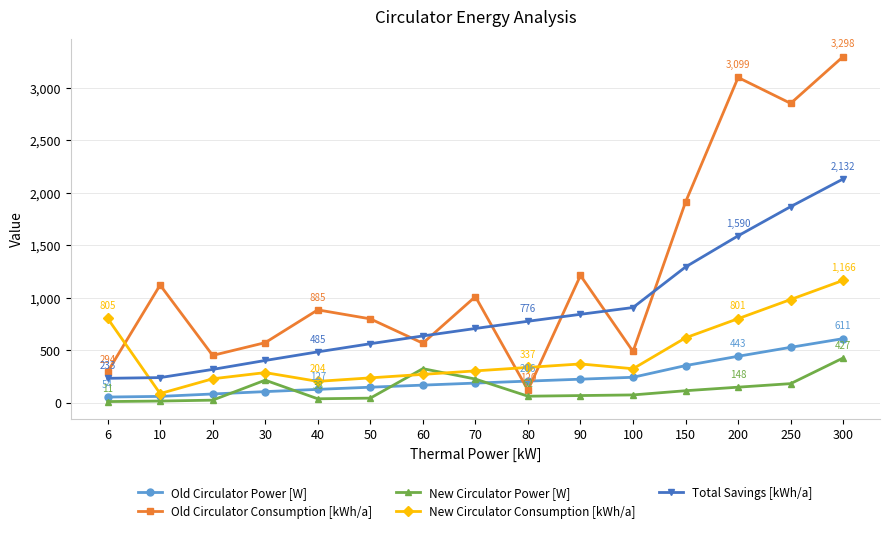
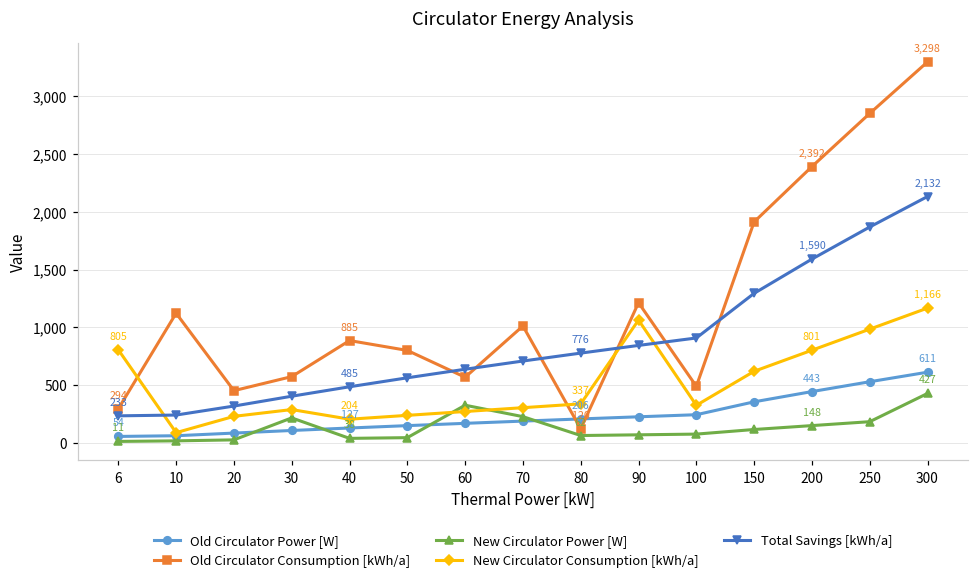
  {
    "Old Circulator Consumption [kWh/a]": {
      "40": "885",
-     "200": "3,099",
+     "200": "2,392",
      "300": "3,298"
    },
    "New Circulator Power [W]": {
      "200": "148"
    },
    "New Circulator Consumption [kWh/a]": {
      "10": "90",
      "20": "230",
      "30": "290",
      "50": "240",
      "60": "270",
      "70": "300",
-     "90": "370",
+     "90": "1,060",
      "100": "320",
      "150": "620",
      "250": "980"
    }
  }
